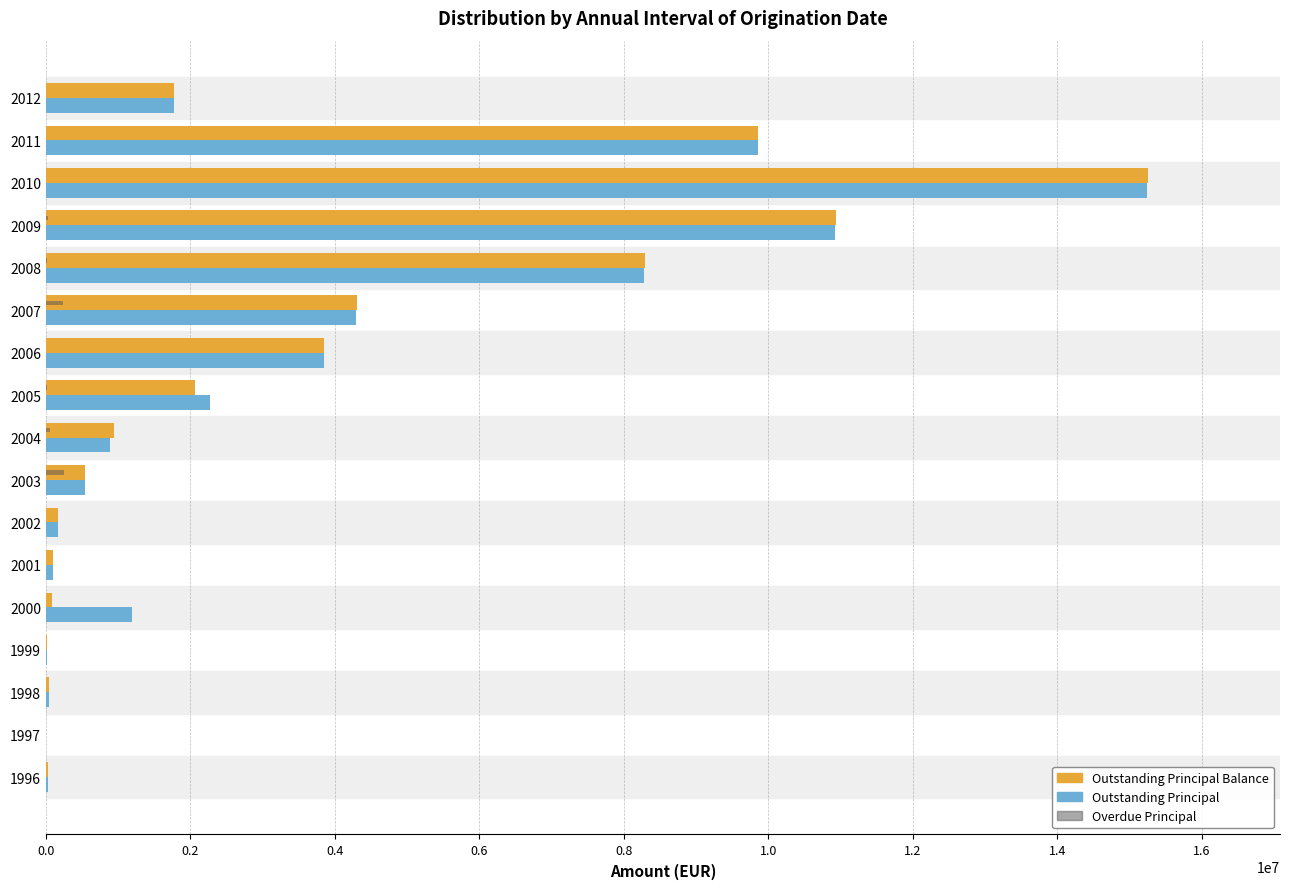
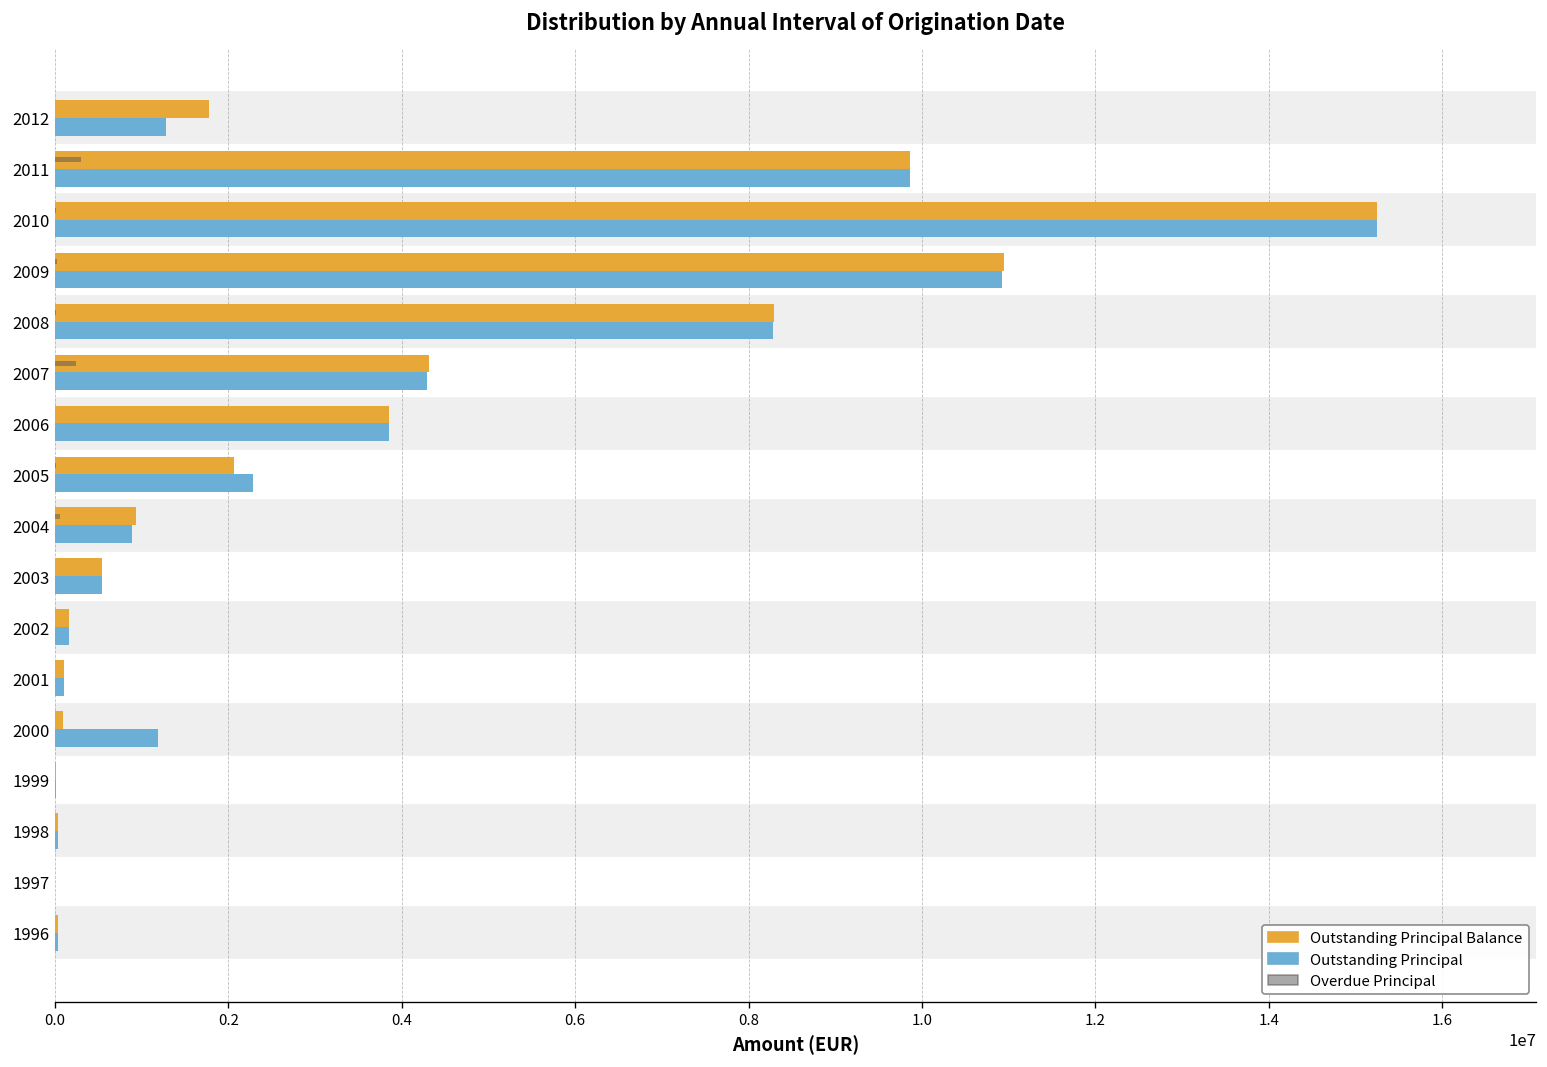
  {
    "Outstanding Principal Balance": {
      "2012": 1800000,
      "2011": 9900000,
      "2010": 15300000,
      "2009": 10900000,
      "2008": 8300000,
      "2007": 4300000,
      "2006": 3900000,
      "2005": 2100000,
      "2004": 900000,
      "2003": 500000,
      "2002": 200000,
      "2001": 100000,
      "2000": 100000,
      "1998": 0
    },
    "Outstanding Principal": {
-     "2012": 1800000,
+     "2012": 1300000,
      "2011": 9900000,
      "2010": 15200000,
      "2009": 10900000,
      "2008": 8300000,
      "2007": 4300000,
      "2006": 3900000,
      "2005": 2300000,
      "2004": 900000,
      "2003": 500000,
      "2002": 200000,
      "2001": 100000,
      "2000": 1200000,
      "1998": 0
    },
    "Overdue Principal": {
      "2012": 0,
-     "2011": 0,
-     "2003": 200000,
+     "2011": 300000,
+     "2003": 0,
      "2002": 0,
      "2001": 0,
      "2000": 0,
      "1999": 0,
      "1998": 0,
      "1996": 0
    }
  }
